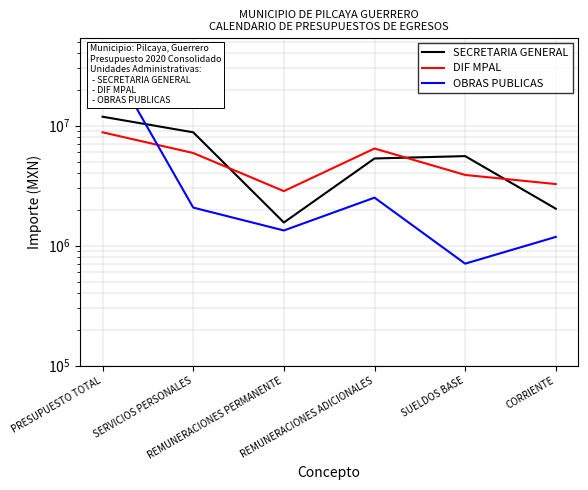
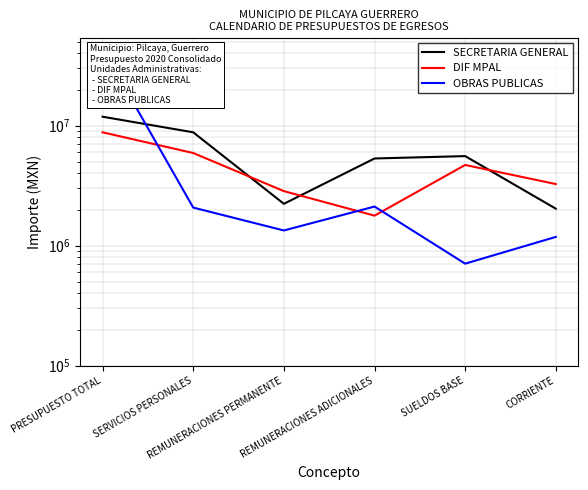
  {
    "SECRETARIA GENERAL": {
      "PRESUPUESTO TOTAL": 12000000,
      "SERVICIOS PERSONALES": 9000000,
-     "REMUNERACIONES PERMANENTE": 1600000,
+     "REMUNERACIONES PERMANENTE": 2200000,
      "REMUNERACIONES ADICIONALES": 5000000,
      "SUELDOS BASE": 6000000,
      "CORRIENTE": 2000000
    },
    "DIF MPAL": {
      "PRESUPUESTO TOTAL": 9000000,
      "SERVICIOS PERSONALES": 6000000,
      "REMUNERACIONES PERMANENTE": 2800000,
-     "REMUNERACIONES ADICIONALES": 6000000,
-     "SUELDOS BASE": 3900000,
+     "REMUNERACIONES ADICIONALES": 1800000,
+     "SUELDOS BASE": 4700000,
      "CORRIENTE": 3300000
    },
    "OBRAS PUBLICAS": {
      "SERVICIOS PERSONALES": 2100000,
      "REMUNERACIONES PERMANENTE": 1300000,
-     "REMUNERACIONES ADICIONALES": 2500000,
+     "REMUNERACIONES ADICIONALES": 2100000,
      "SUELDOS BASE": 700000,
      "CORRIENTE": 1200000
    }
  }
